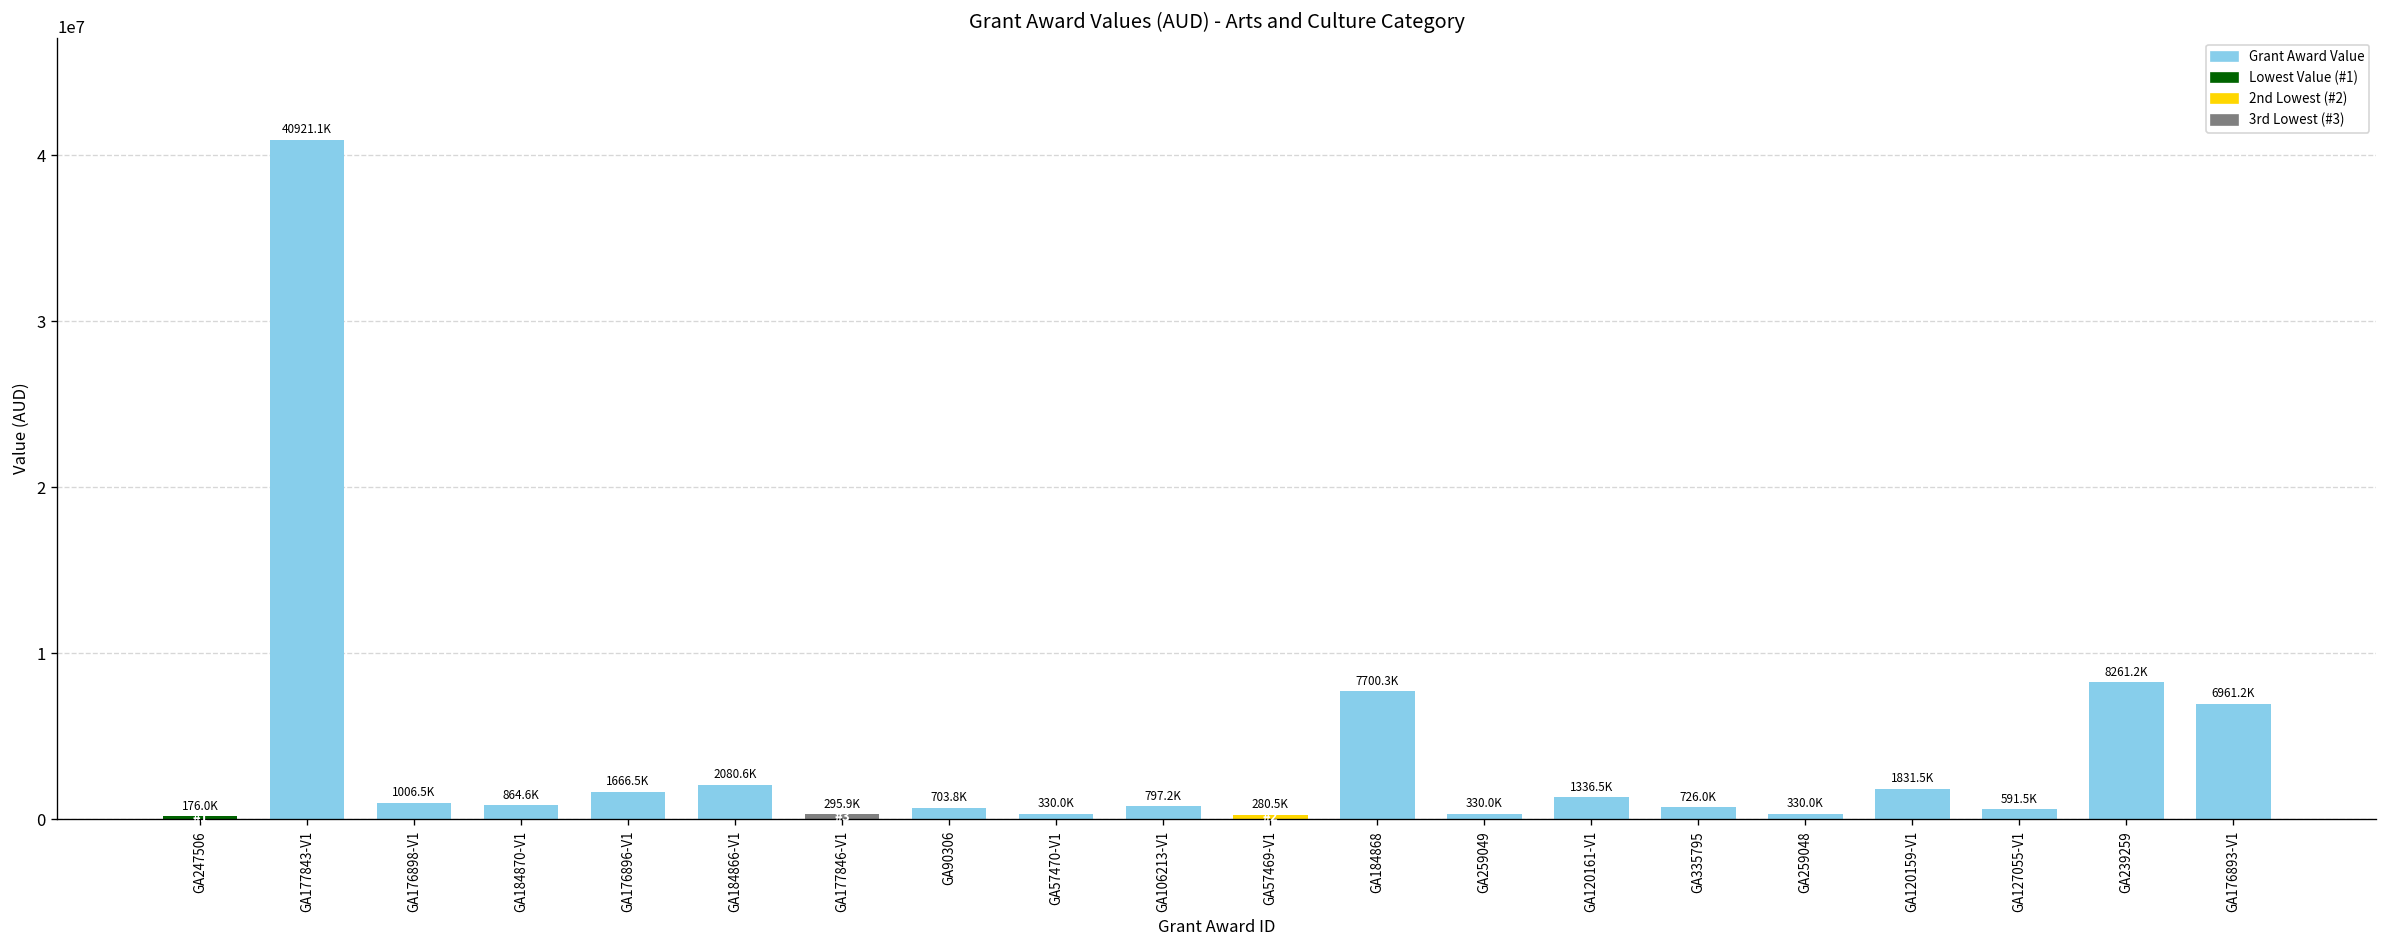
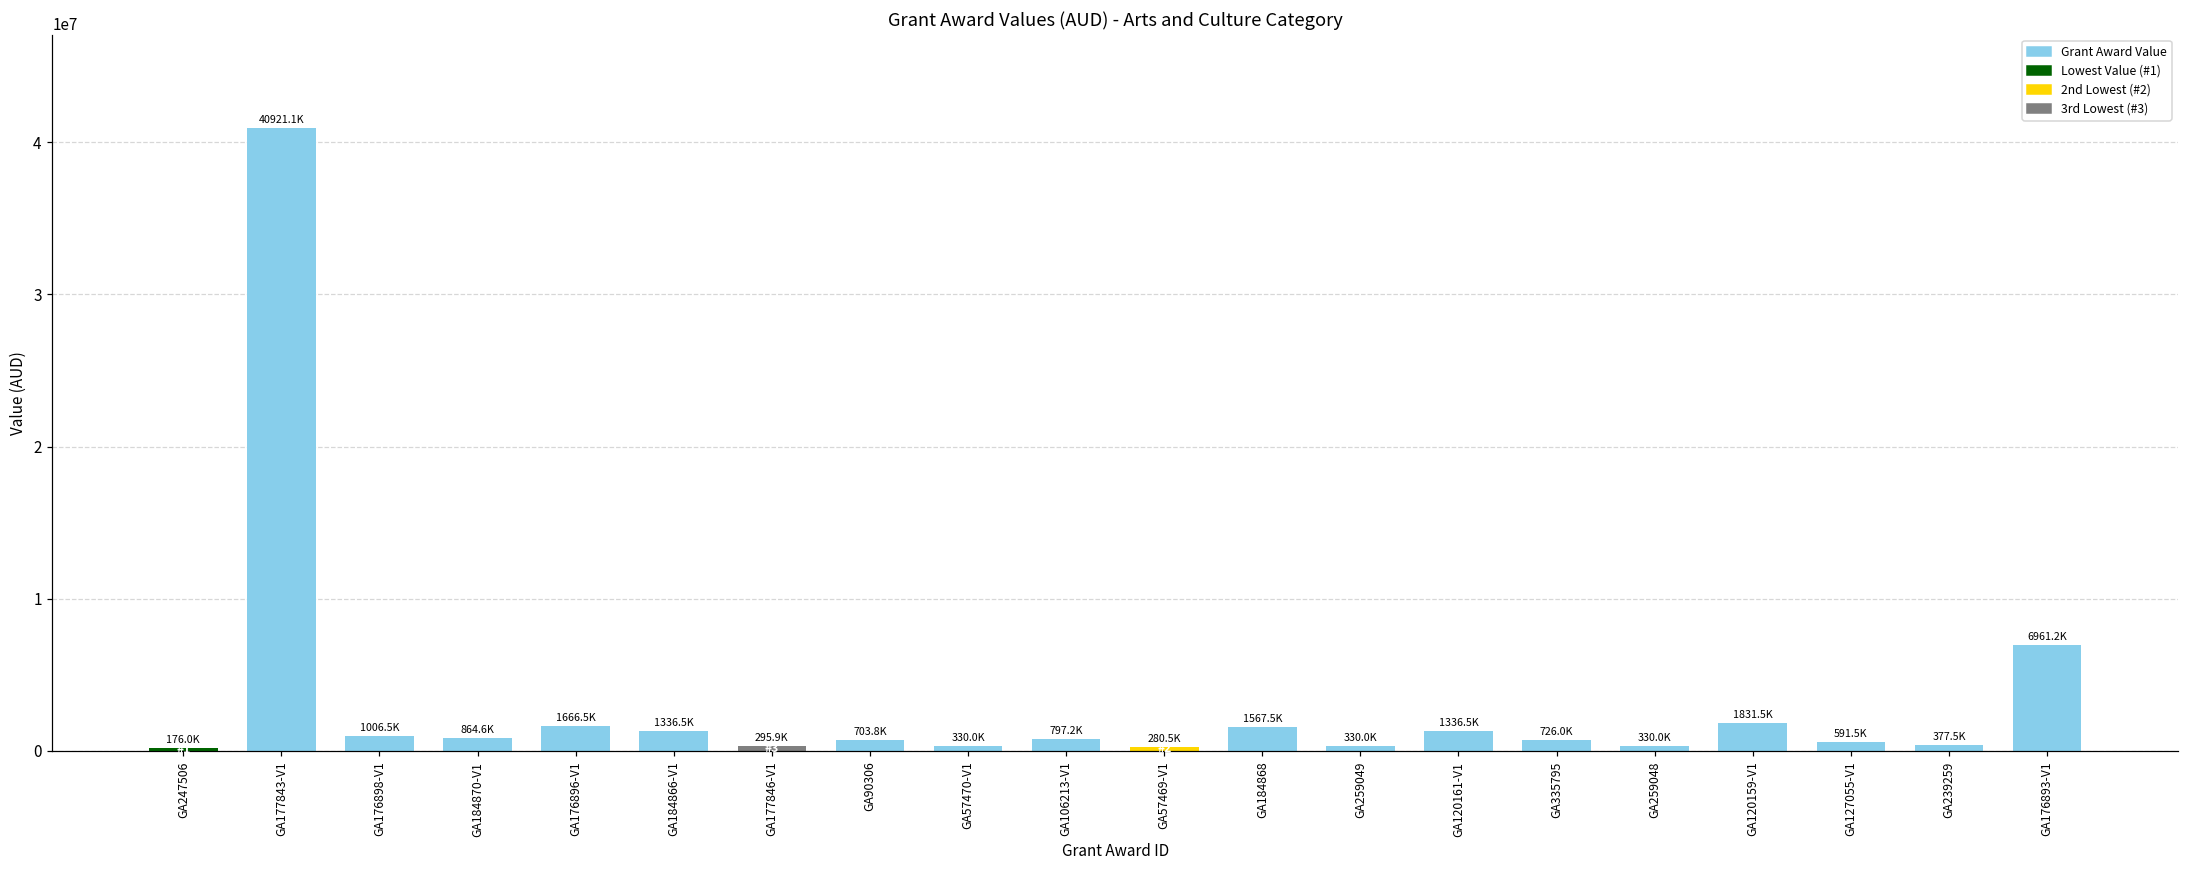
  {
    "GA247506": "176.0K",
    "GA177843-V1": "40921.1K",
    "GA176898-V1": "1006.5K",
    "GA184870-V1": "864.6K",
    "GA176896-V1": "1666.5K",
-   "GA184866-V1": "2080.6K",
+   "GA184866-V1": "1336.5K",
    "GA177846-V1": "295.9K",
    "GA90306": "703.8K",
    "GA57470-V1": "330.0K",
    "GA106213-V1": "797.2K",
    "GA57469-V1": "280.5K",
-   "GA184868": "7700.3K",
+   "GA184868": "1567.5K",
    "GA259049": "330.0K",
    "GA120161-V1": "1336.5K",
    "GA335795": "726.0K",
    "GA259048": "330.0K",
    "GA120159-V1": "1831.5K",
    "GA127055-V1": "591.5K",
-   "GA239259": "8261.2K",
+   "GA239259": "377.5K",
    "GA176893-V1": "6961.2K"
  }
